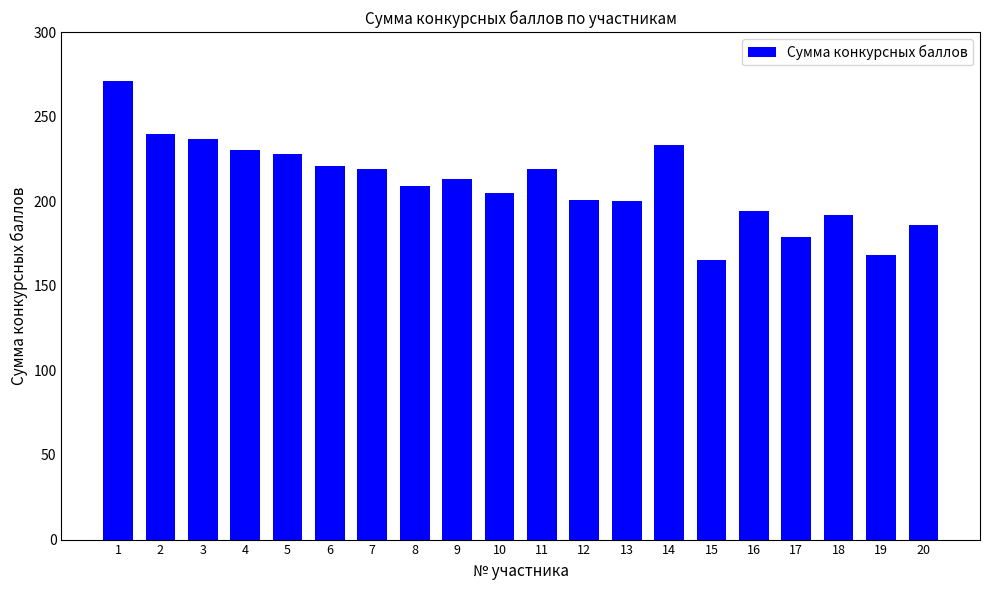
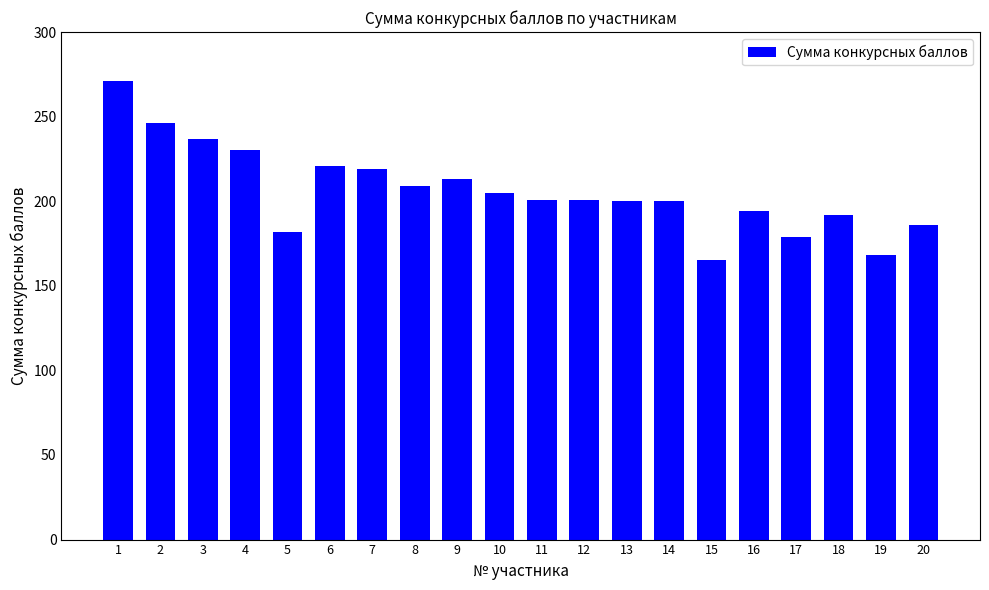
  {
    "1": 271,
-   "2": 240,
+   "2": 246,
    "3": 237,
    "4": 230,
-   "5": 228,
+   "5": 182,
    "6": 221,
    "7": 219,
    "8": 209,
    "9": 213,
    "10": 205,
-   "11": 219,
+   "11": 201,
    "12": 201,
    "13": 200,
-   "14": 233,
+   "14": 200,
    "15": 165,
    "16": 194,
    "17": 179,
    "18": 192,
    "19": 168,
    "20": 186
  }
